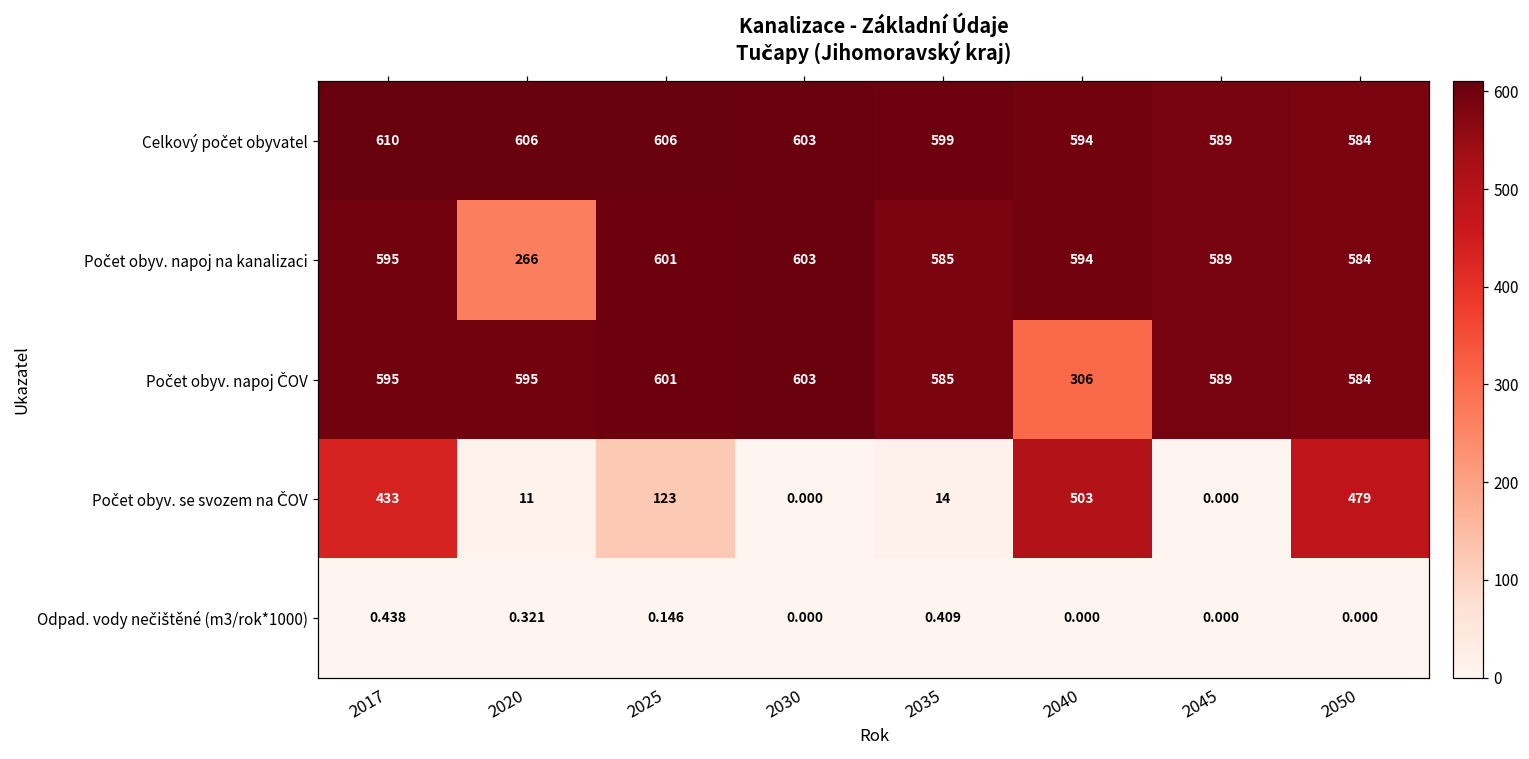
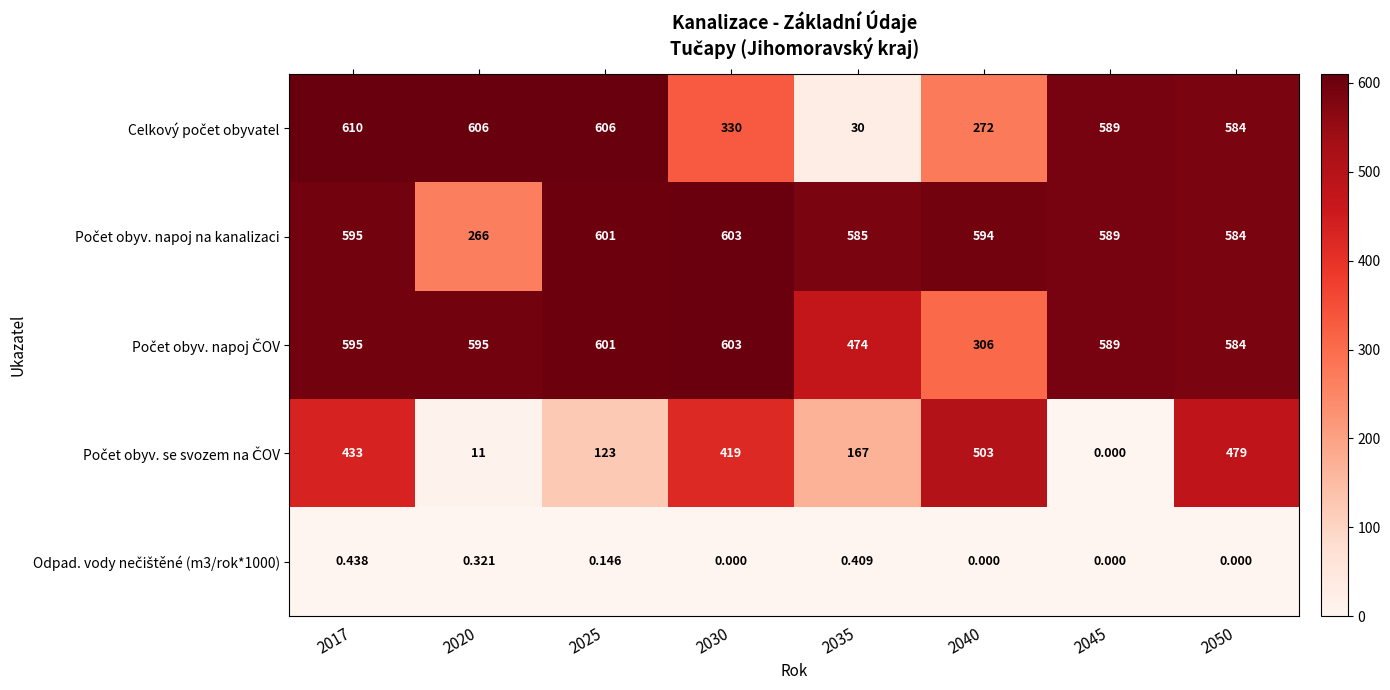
  {
    "Celkový počet obyvatel": {
      "2017": 610,
      "2020": 606,
      "2025": 606,
-     "2030": 603,
-     "2035": 599,
-     "2040": 594,
+     "2030": 330,
+     "2035": 30,
+     "2040": 272,
      "2045": 589,
      "2050": 584
    },
    "Počet obyv. napoj na kanalizaci": {
      "2017": 595,
      "2020": 266,
      "2025": 601,
      "2030": 603,
      "2035": 585,
      "2040": 594,
      "2045": 589,
      "2050": 584
    },
    "Počet obyv. napoj ČOV": {
      "2017": 595,
      "2020": 595,
      "2025": 601,
      "2030": 603,
-     "2035": 585,
+     "2035": 474,
      "2040": 306,
      "2045": 589,
      "2050": 584
    },
    "Počet obyv. se svozem na ČOV": {
      "2017": 433,
      "2020": 11,
      "2025": 123,
-     "2030": 0.000,
-     "2035": 14,
+     "2030": 419,
+     "2035": 167,
      "2040": 503,
      "2045": 0.000,
      "2050": 479
    },
    "Odpad. vody nečištěné (m3/rok*1000)": {
      "2017": 0.438,
      "2020": 0.321,
      "2025": 0.146,
      "2030": 0.000,
      "2035": 0.409,
      "2040": 0.000,
      "2045": 0.000,
      "2050": 0.000
    }
  }
